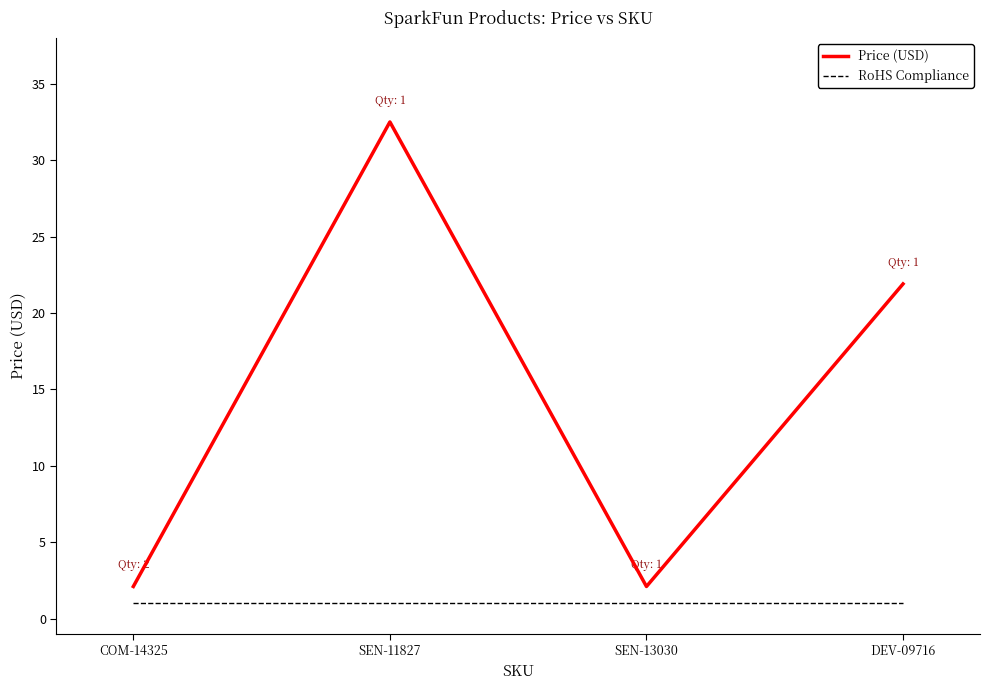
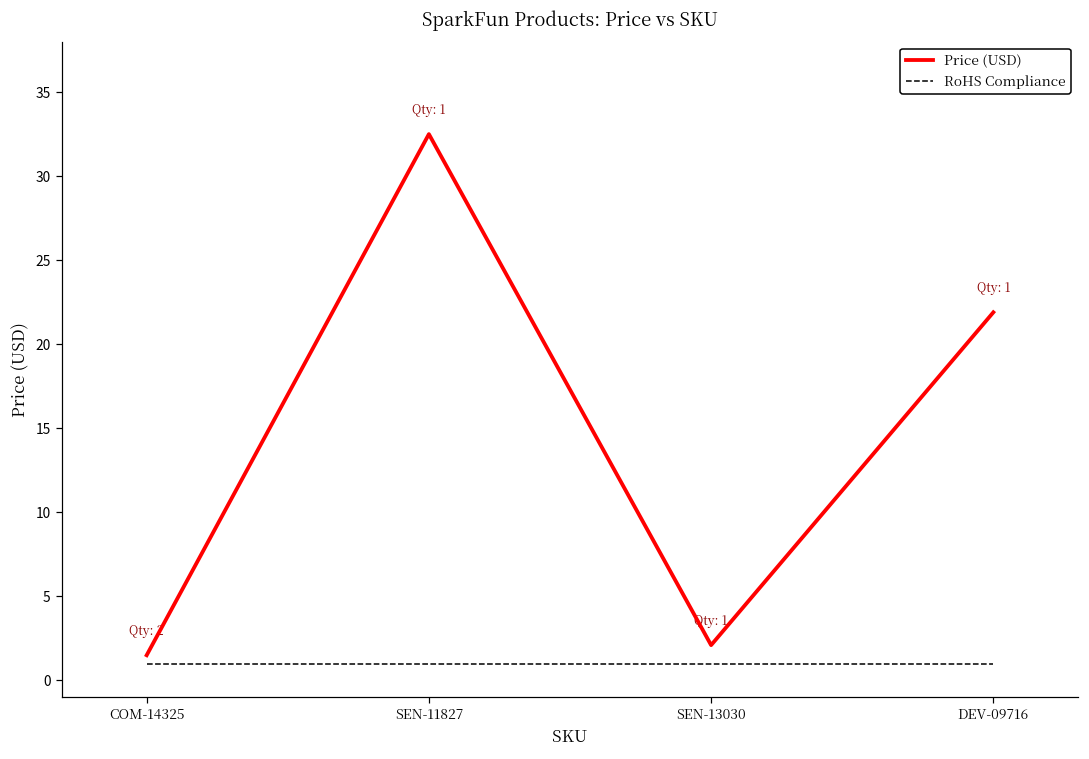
  {
    "Price (USD)": {
-     "COM-14325": 2.1
+     "COM-14325": 1.5
    },
    "RoHS Compliance": {
      "COM-14325": 1.0,
      "SEN-11827": 1.0,
      "DEV-09716": 1.0
    }
  }
